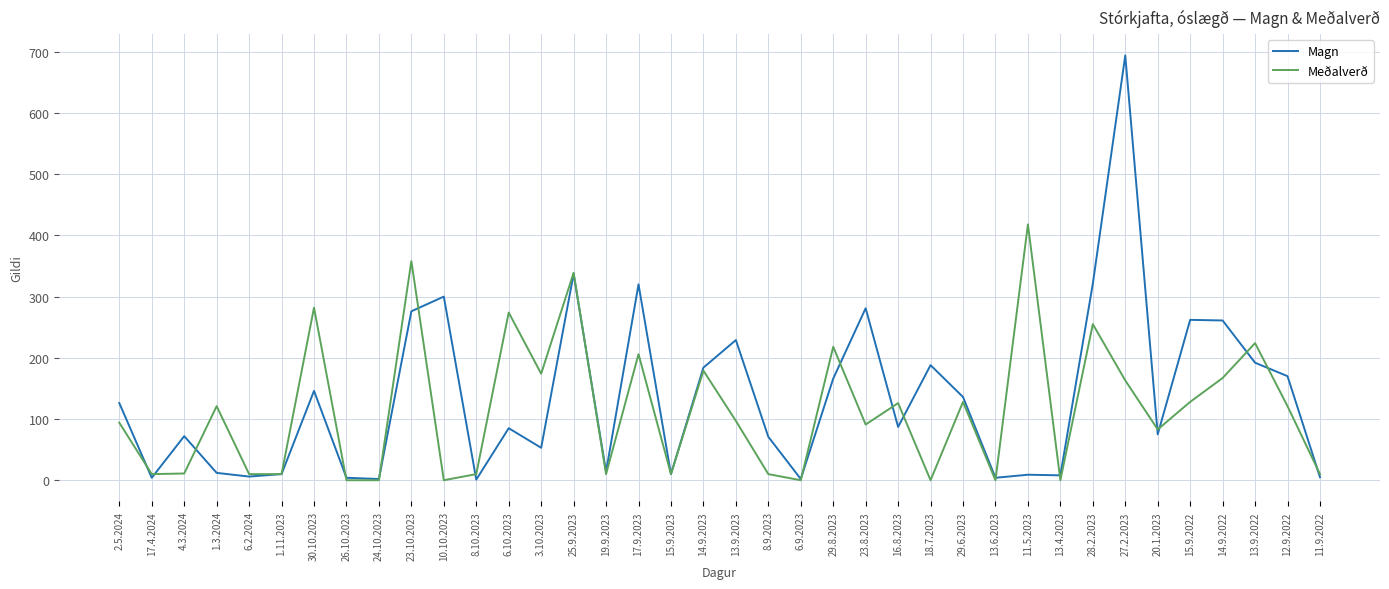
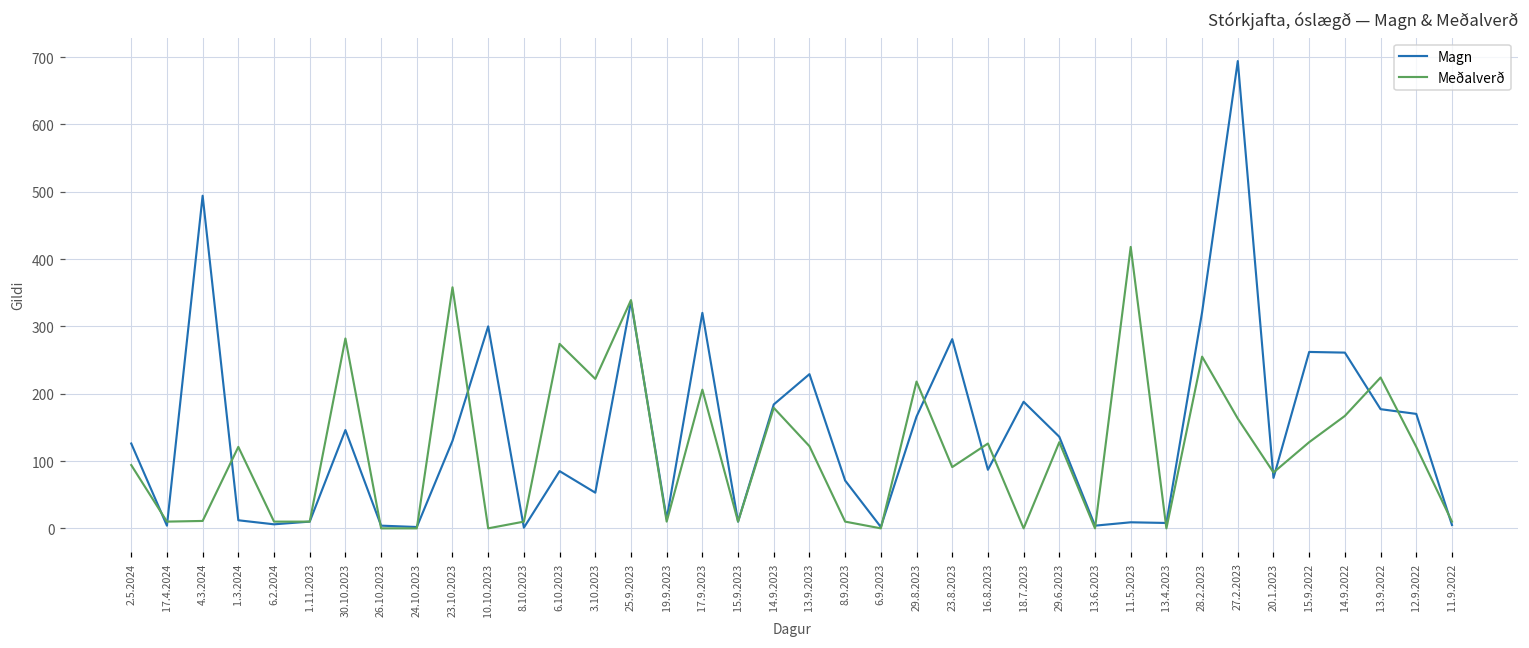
  {
    "Magn": {
      "2.5.2024": 130,
      "17.4.2024": 0,
-     "4.3.2024": 70,
+     "4.3.2024": 490,
      "1.3.2024": 10,
      "30.10.2023": 150,
-     "23.10.2023": 280,
+     "23.10.2023": 130,
      "10.10.2023": 300,
      "8.10.2023": 0,
      "6.10.2023": 90,
      "3.10.2023": 50,
      "17.9.2023": 320,
      "14.9.2023": 180,
      "13.9.2023": 230,
      "8.9.2023": 70,
      "29.8.2023": 170,
      "23.8.2023": 280,
      "16.8.2023": 90,
      "18.7.2023": 190,
      "29.6.2023": 140,
      "11.5.2023": 10,
      "13.4.2023": 10,
      "28.2.2023": 320,
      "27.2.2023": 690,
      "20.1.2023": 80,
      "15.9.2022": 260,
      "14.9.2022": 260,
-     "13.9.2022": 190,
+     "13.9.2022": 180,
      "12.9.2022": 170,
      "11.9.2022": 10
    },
    "Meðalverð": {
      "2.5.2024": 90,
      "17.4.2024": 10,
      "4.3.2024": 10,
      "1.3.2024": 120,
      "30.10.2023": 280,
      "23.10.2023": 360,
      "10.10.2023": 0,
      "8.10.2023": 10,
      "6.10.2023": 270,
-     "3.10.2023": 170,
+     "3.10.2023": 220,
      "17.9.2023": 210,
      "14.9.2023": 180,
-     "13.9.2023": 100,
+     "13.9.2023": 120,
      "8.9.2023": 10,
      "29.8.2023": 220,
      "23.8.2023": 90,
      "16.8.2023": 130,
      "18.7.2023": 0,
      "29.6.2023": 130,
      "11.5.2023": 420,
      "13.4.2023": 0,
      "28.2.2023": 260,
      "27.2.2023": 160,
      "20.1.2023": 80,
      "15.9.2022": 130,
      "14.9.2022": 170,
      "13.9.2022": 220,
      "12.9.2022": 120,
      "11.9.2022": 10
    }
  }
